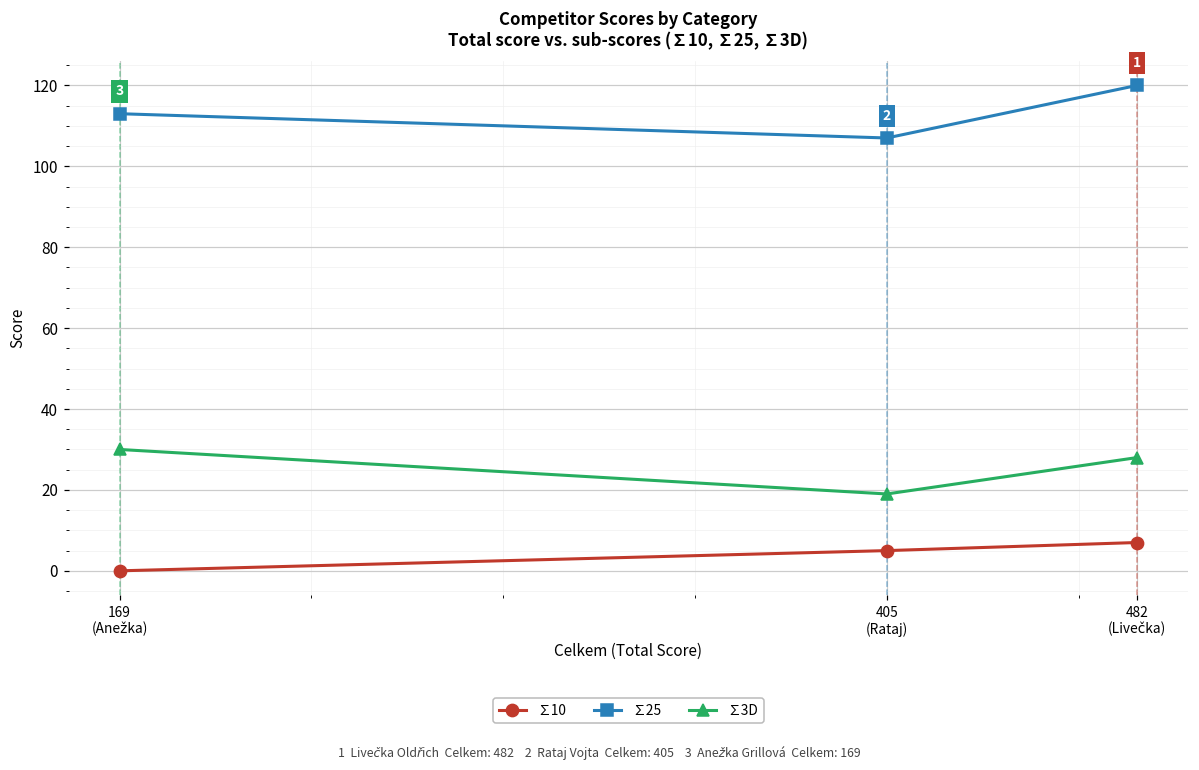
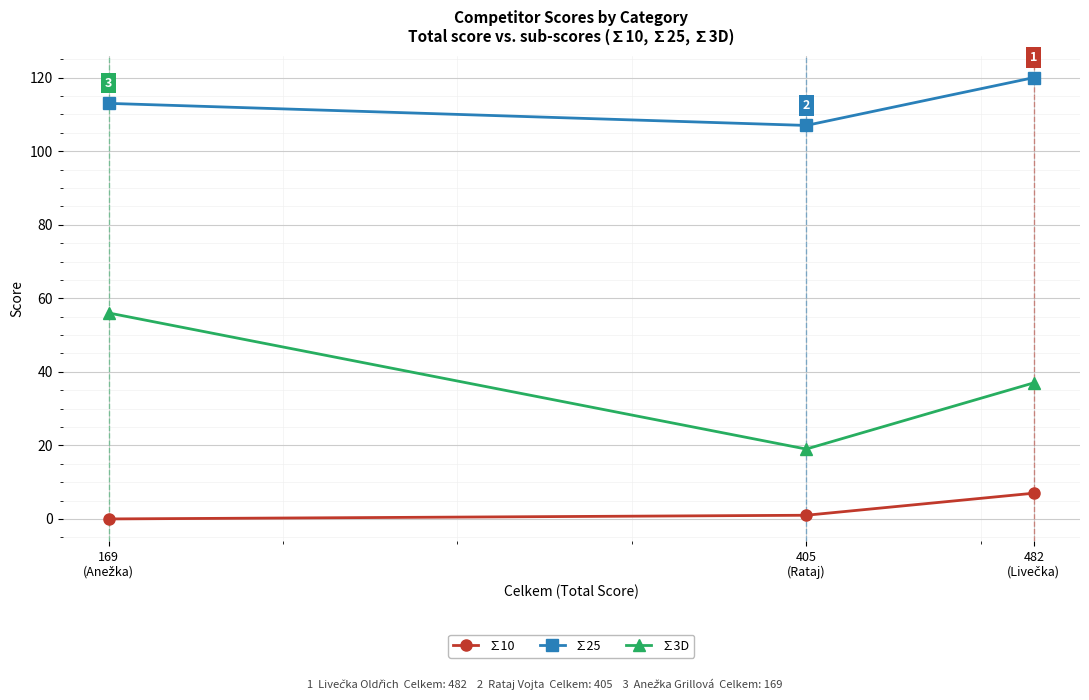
  {
    "∑10": {
      "169 (Anežka)": 0,
-     "405 (Rataj)": 5,
+     "405 (Rataj)": 1,
      "482 (Livečka)": 7
    },
    "∑3D": {
-     "169 (Anežka)": 30,
+     "169 (Anežka)": 56,
      "405 (Rataj)": 19,
-     "482 (Livečka)": 28
+     "482 (Livečka)": 37
    }
  }
